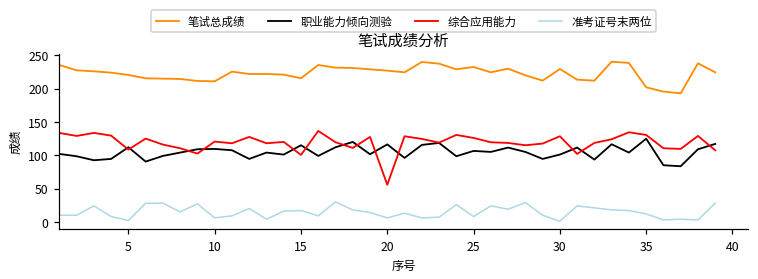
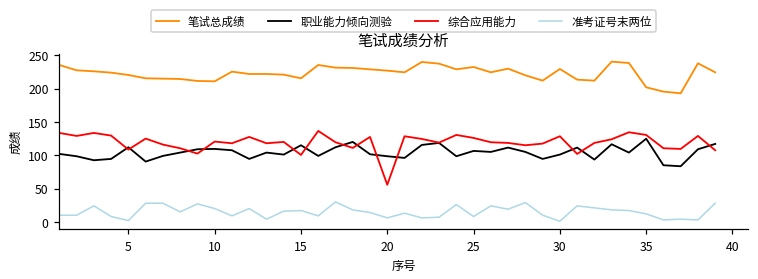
  {
    "笔试总成绩": {
      "5": 220,
      "10": 210,
      "15": 220,
      "20": 230,
      "25": 230,
      "30": 230,
      "35": 200
    },
    "职业能力倾向测验": {
      "10": 110,
      "15": 120,
-     "20": 120,
+     "20": 100,
      "25": 110,
      "30": 100,
      "35": 120
    },
    "综合应用能力": {
      "10": 120,
      "15": 100,
      "20": 60,
      "25": 130,
      "30": 130,
      "35": 130
    },
    "准考证号末两位": {
      "5": 0,
-     "10": 10,
+     "10": 20,
      "15": 20,
      "20": 10,
      "25": 10,
      "30": 0,
      "35": 10
    }
  }
